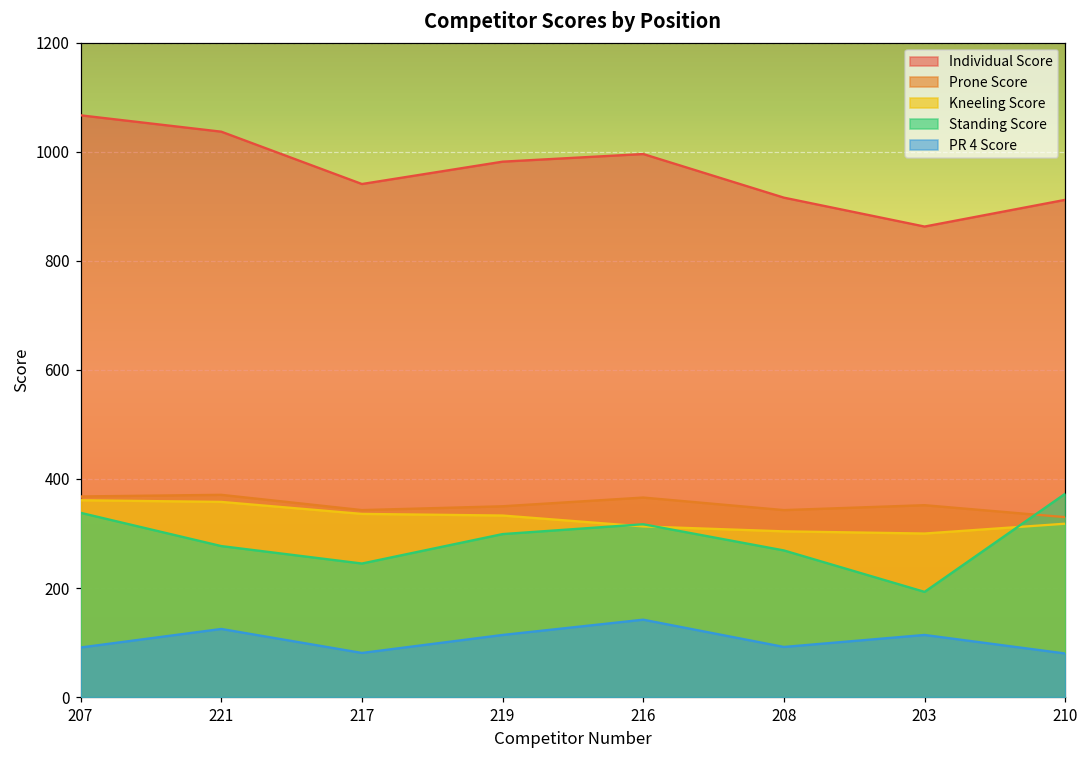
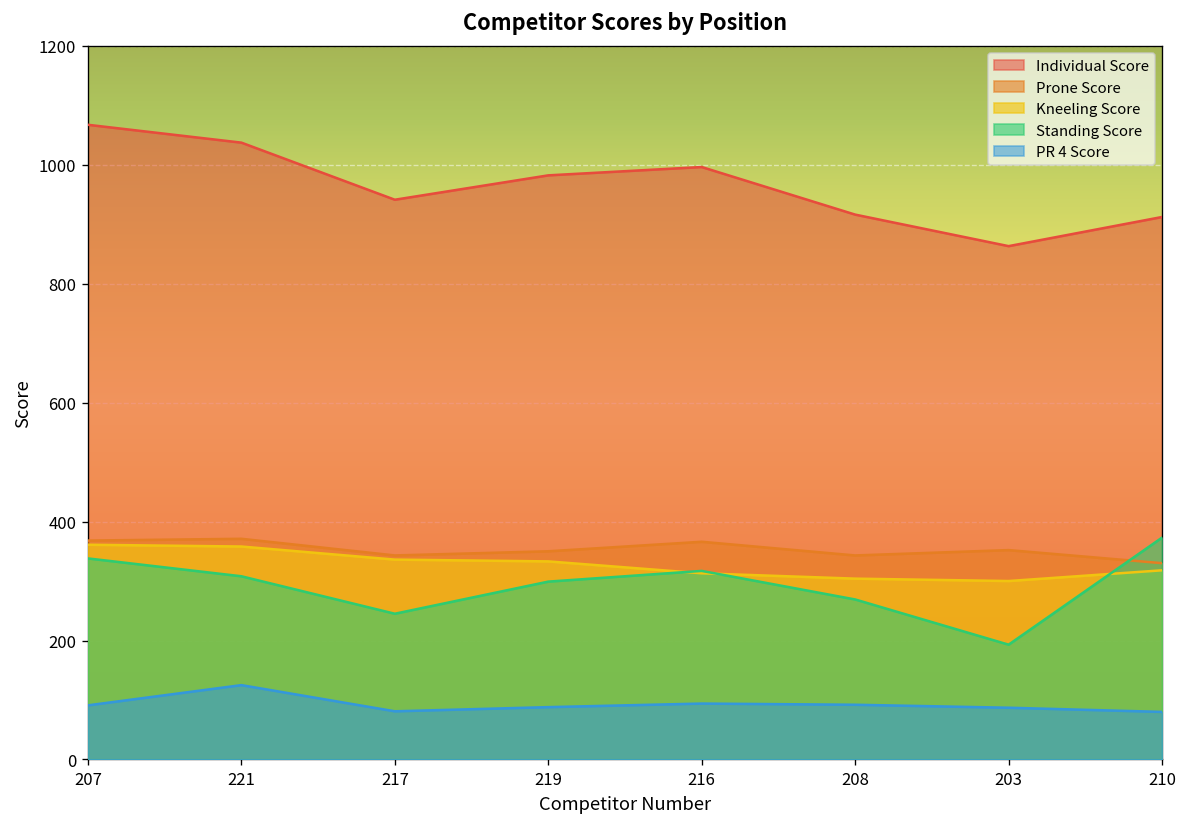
  {
    "Kneeling Score": {
      "207": 360,
      "221": 360,
      "217": 340,
      "219": 330,
      "208": 300,
      "203": 300,
      "210": 320
    },
    "Standing Score": {
      "207": 340,
-     "221": 280,
+     "221": 310,
      "217": 250,
      "219": 300,
      "208": 270,
      "203": 190,
      "210": 370
    },
    "PR 4 Score": {
      "207": 90,
      "221": 130,
      "217": 80,
-     "219": 110,
-     "216": 140,
+     "219": 90,
+     "216": 90,
      "208": 90,
-     "203": 110,
+     "203": 90,
      "210": 80
    }
  }
